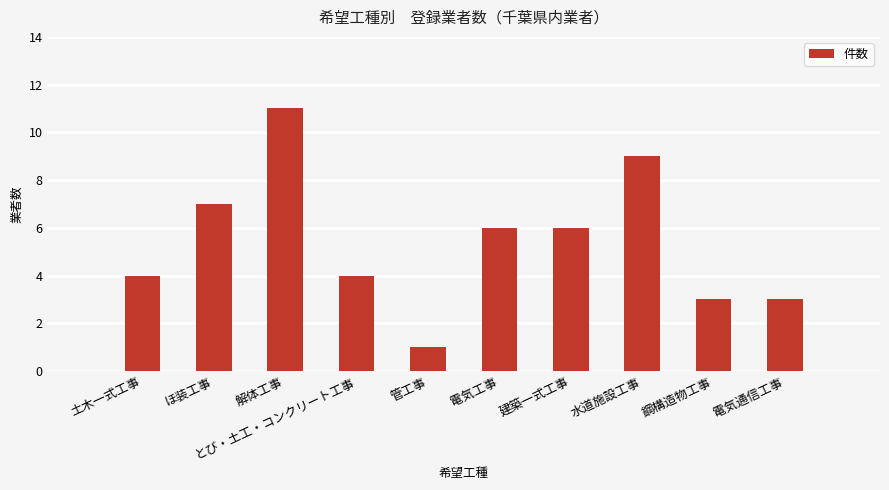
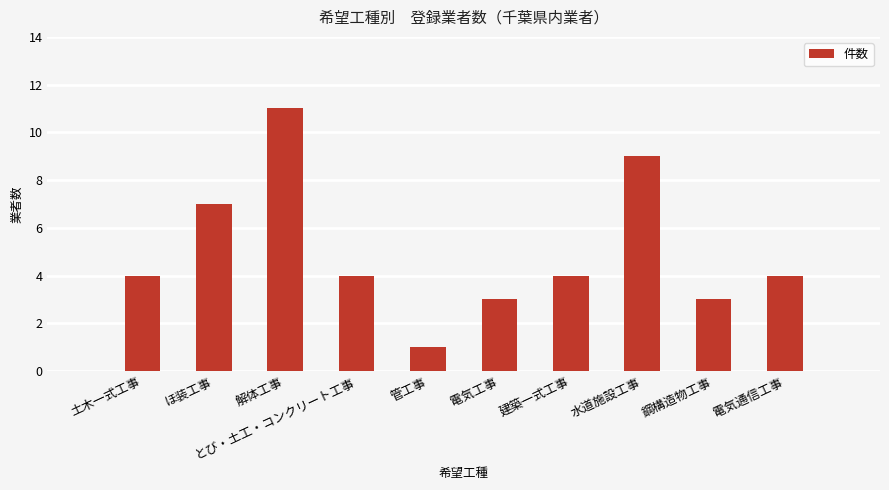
  {
    "土木一式工事": 4,
    "ほ装工事": 7,
    "解体工事": 11,
    "とび・土工・コンクリート工事": 4,
    "管工事": 1,
-   "電気工事": 6,
-   "建築一式工事": 6,
+   "電気工事": 3,
+   "建築一式工事": 4,
    "水道施設工事": 9,
    "鋼構造物工事": 3,
-   "電気通信工事": 3
+   "電気通信工事": 4
  }
